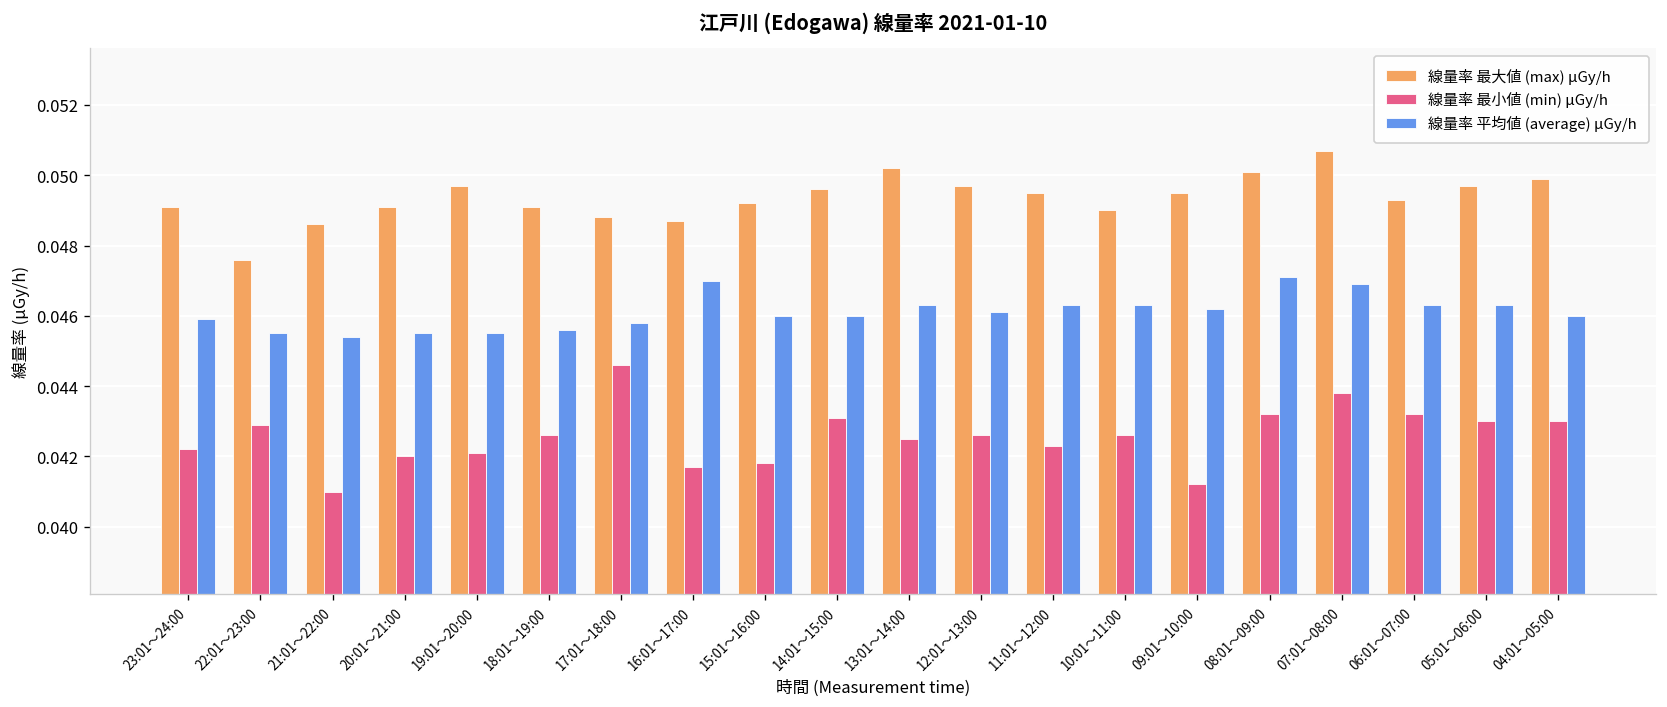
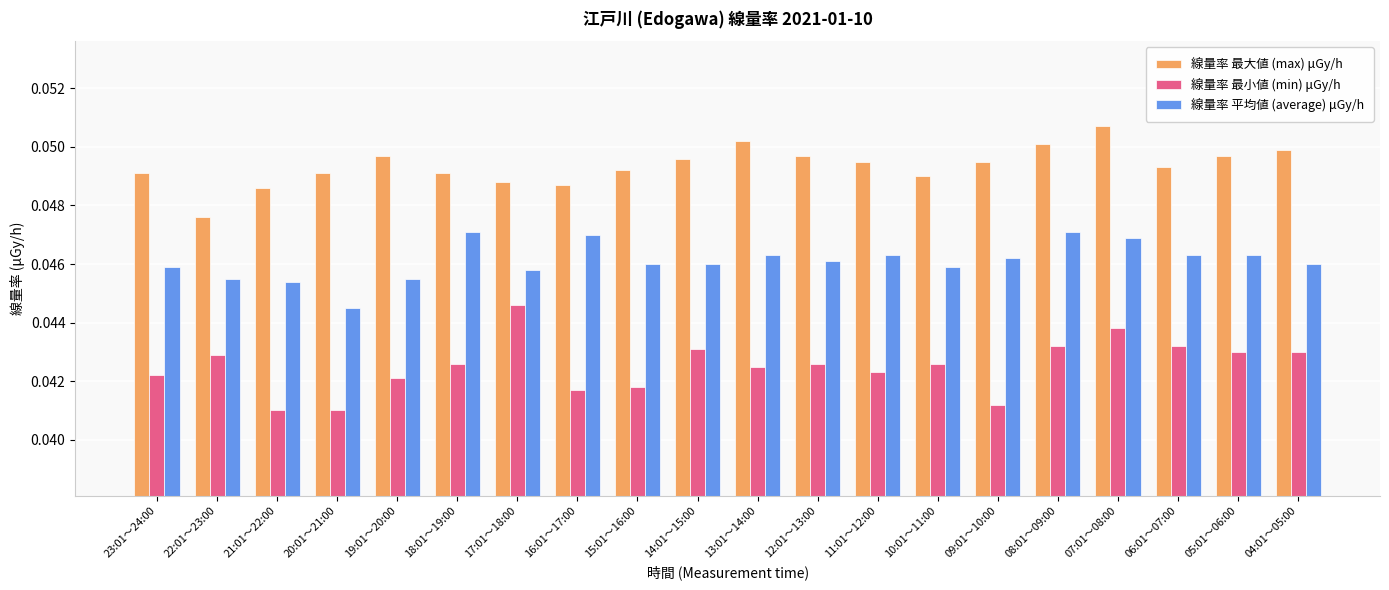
  {
    "線量率 最大値 (max) μGy/h": {
      "23:01～24:00": 0.0491,
      "22:01～23:00": 0.0476,
      "21:01～22:00": 0.0486,
      "20:01～21:00": 0.0491,
      "19:01～20:00": 0.0497,
      "18:01～19:00": 0.0491,
      "17:01～18:00": 0.0488,
      "16:01～17:00": 0.0487,
      "15:01～16:00": 0.0492,
      "14:01～15:00": 0.0496,
      "13:01～14:00": 0.0502,
      "12:01～13:00": 0.0497,
      "11:01～12:00": 0.0495,
      "10:01～11:00": 0.0490,
      "09:01～10:00": 0.0495,
      "08:01～09:00": 0.0501,
      "07:01～08:00": 0.0507,
      "06:01～07:00": 0.0493,
      "05:01～06:00": 0.0497,
      "04:01～05:00": 0.0499
    },
    "線量率 最小値 (min) μGy/h": {
      "23:01～24:00": 0.0422,
      "22:01～23:00": 0.0429,
      "21:01～22:00": 0.041,
-     "20:01～21:00": 0.042,
+     "20:01～21:00": 0.041,
      "19:01～20:00": 0.0421,
      "18:01～19:00": 0.0426,
      "17:01～18:00": 0.0446,
      "16:01～17:00": 0.0417,
      "15:01～16:00": 0.0418,
      "14:01～15:00": 0.0431,
      "13:01～14:00": 0.0425,
      "12:01～13:00": 0.0426,
      "11:01～12:00": 0.0423,
      "10:01～11:00": 0.0426,
      "09:01～10:00": 0.0412,
      "08:01～09:00": 0.0432,
      "07:01～08:00": 0.0438,
      "06:01～07:00": 0.0432,
      "05:01～06:00": 0.043,
      "04:01～05:00": 0.043
    },
    "線量率 平均値 (average) μGy/h": {
      "23:01～24:00": 0.0459,
      "22:01～23:00": 0.0455,
      "21:01～22:00": 0.0454,
-     "20:01～21:00": 0.0455,
+     "20:01～21:00": 0.0445,
      "19:01～20:00": 0.0455,
-     "18:01～19:00": 0.0456,
+     "18:01～19:00": 0.0471,
      "17:01～18:00": 0.0458,
      "16:01～17:00": 0.0470,
      "15:01～16:00": 0.0460,
      "14:01～15:00": 0.0460,
      "13:01～14:00": 0.0463,
      "12:01～13:00": 0.0461,
      "11:01～12:00": 0.0463,
-     "10:01～11:00": 0.0463,
+     "10:01～11:00": 0.0459,
      "09:01～10:00": 0.0462,
      "08:01～09:00": 0.0471,
      "07:01～08:00": 0.0469,
      "06:01～07:00": 0.0463,
      "05:01～06:00": 0.0463,
      "04:01～05:00": 0.0460
    }
  }
